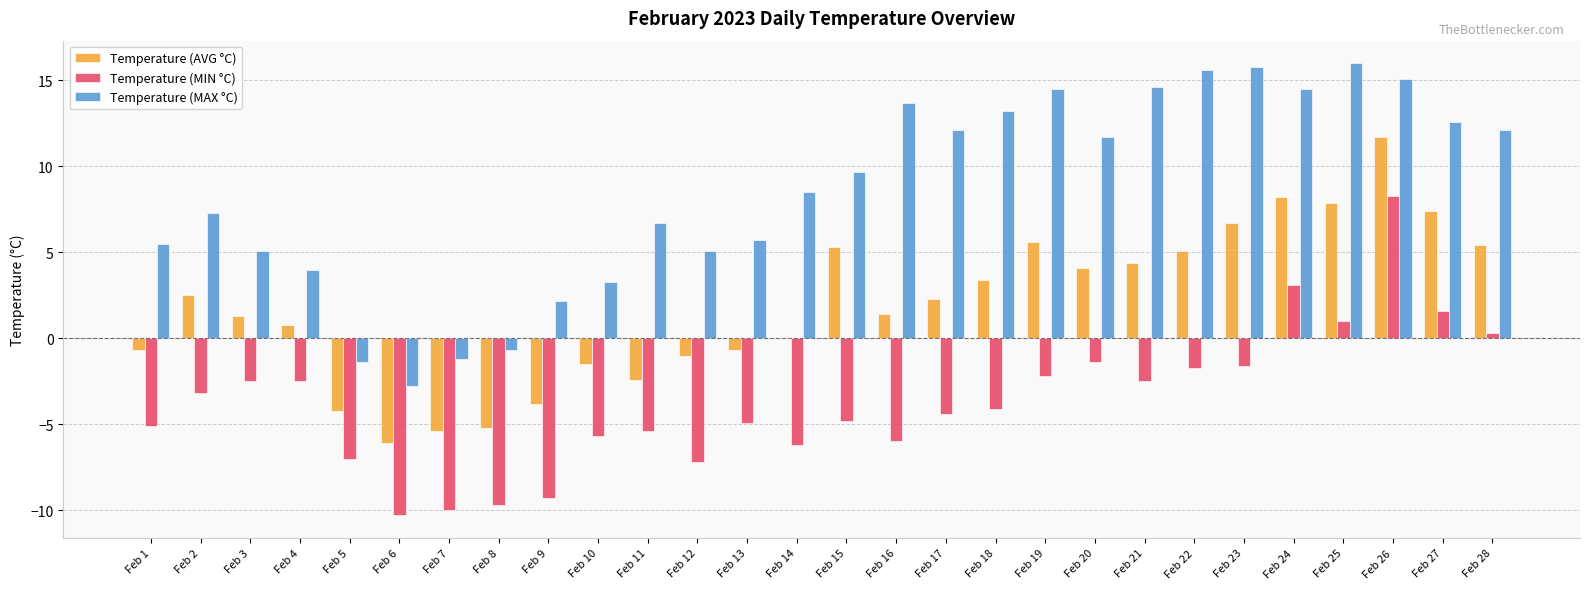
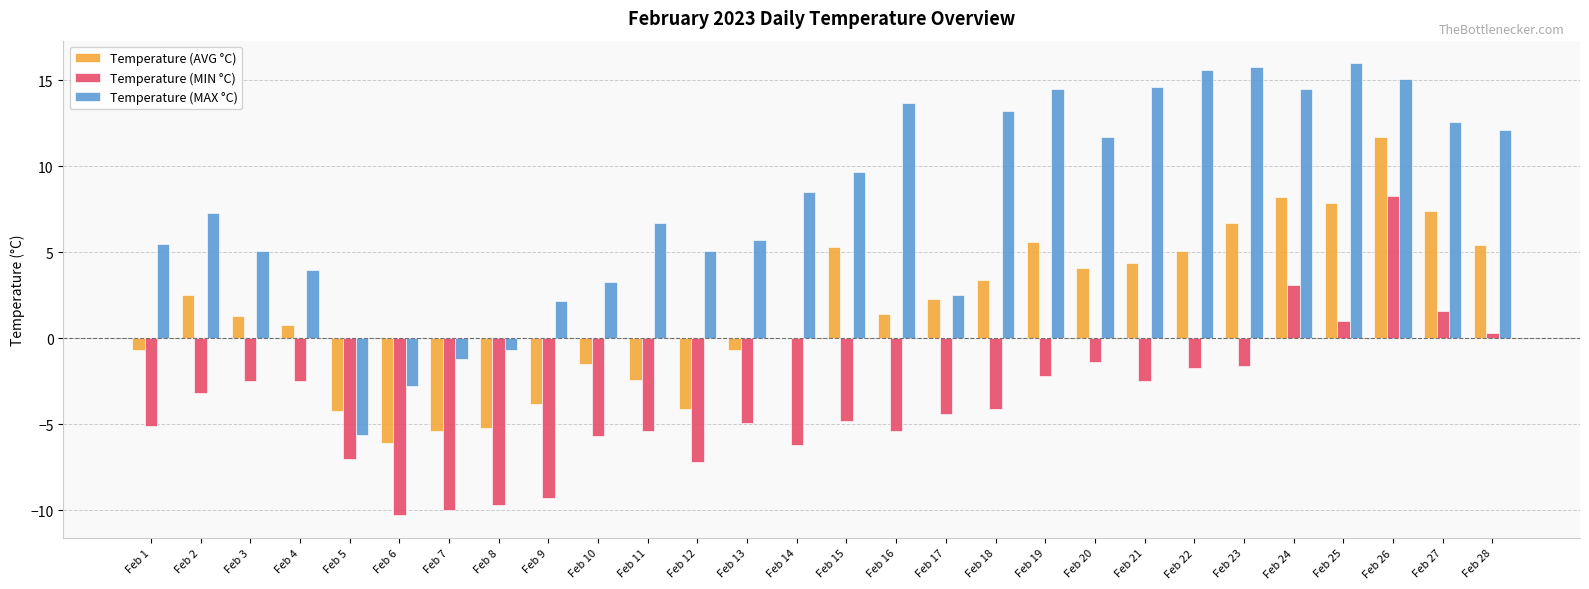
  {
    "Temperature (AVG °C)": {
      "Feb 1": -0.7,
      "Feb 2": 2.5,
      "Feb 3": 1.3,
      "Feb 4": 0.8,
      "Feb 5": -4.2,
      "Feb 6": -6.1,
      "Feb 7": -5.4,
      "Feb 8": -5.2,
      "Feb 9": -3.8,
      "Feb 10": -1.5,
      "Feb 11": -2.4,
-     "Feb 12": -1.0,
+     "Feb 12": -4.1,
      "Feb 13": -0.7,
      "Feb 14": 0.0,
      "Feb 15": 5.3,
      "Feb 16": 1.4,
      "Feb 17": 2.3,
      "Feb 18": 3.4,
      "Feb 19": 5.6,
      "Feb 20": 4.1,
      "Feb 21": 4.4,
      "Feb 22": 5.1,
      "Feb 23": 6.7,
      "Feb 24": 8.2,
      "Feb 25": 7.9,
      "Feb 26": 11.7,
      "Feb 27": 7.4,
      "Feb 28": 5.4
    },
    "Temperature (MIN °C)": {
      "Feb 1": -5.1,
      "Feb 2": -3.2,
      "Feb 3": -2.5,
      "Feb 4": -2.5,
      "Feb 5": -7.0,
      "Feb 6": -10.3,
      "Feb 7": -10.0,
      "Feb 8": -9.7,
      "Feb 9": -9.3,
      "Feb 10": -5.7,
      "Feb 11": -5.4,
      "Feb 12": -7.2,
      "Feb 13": -4.9,
      "Feb 14": -6.2,
      "Feb 15": -4.8,
-     "Feb 16": -6.0,
+     "Feb 16": -5.4,
      "Feb 17": -4.4,
      "Feb 18": -4.1,
      "Feb 19": -2.2,
      "Feb 20": -1.4,
      "Feb 21": -2.5,
      "Feb 22": -1.7,
      "Feb 23": -1.6,
      "Feb 24": 3.1,
      "Feb 25": 1.0,
      "Feb 26": 8.3,
      "Feb 27": 1.6,
      "Feb 28": 0.3
    },
    "Temperature (MAX °C)": {
      "Feb 1": 5.5,
      "Feb 2": 7.3,
      "Feb 3": 5.1,
      "Feb 4": 4.0,
-     "Feb 5": -1.4,
+     "Feb 5": -5.6,
      "Feb 6": -2.8,
      "Feb 7": -1.2,
      "Feb 8": -0.7,
      "Feb 9": 2.2,
      "Feb 10": 3.3,
      "Feb 11": 6.7,
      "Feb 12": 5.1,
      "Feb 13": 5.7,
      "Feb 14": 8.5,
      "Feb 15": 9.7,
      "Feb 16": 13.7,
-     "Feb 17": 12.1,
+     "Feb 17": 2.5,
      "Feb 18": 13.2,
      "Feb 19": 14.5,
      "Feb 20": 11.7,
      "Feb 21": 14.6,
      "Feb 22": 15.6,
      "Feb 23": 15.8,
      "Feb 24": 14.5,
      "Feb 25": 16.0,
      "Feb 26": 15.1,
      "Feb 27": 12.6,
      "Feb 28": 12.1
    }
  }
